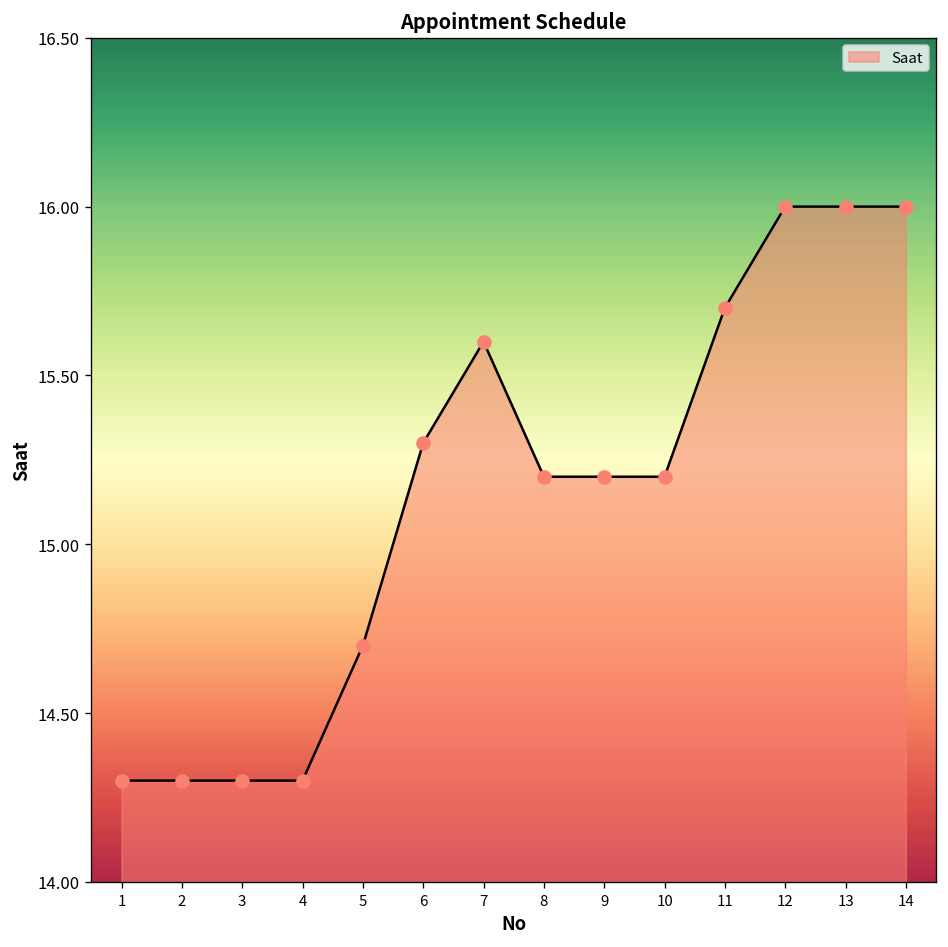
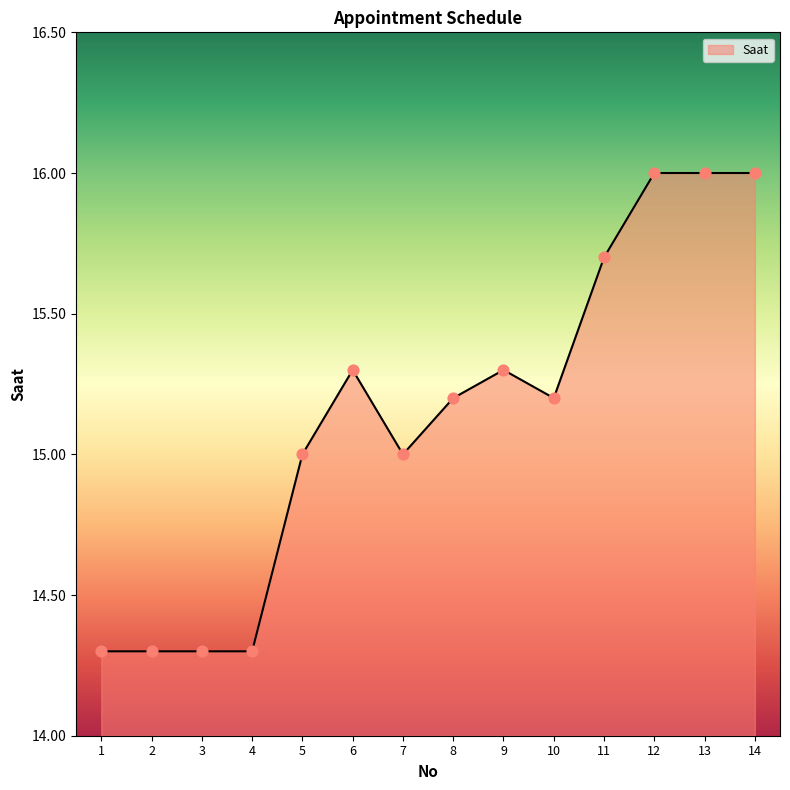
  {
    "1": 14.3,
    "2": 14.3,
    "3": 14.3,
    "4": 14.3,
-   "5": 14.7,
+   "5": 15.0,
    "6": 15.3,
-   "7": 15.6,
+   "7": 15.0,
    "8": 15.2,
-   "9": 15.2,
+   "9": 15.3,
    "10": 15.2,
    "11": 15.7,
    "12": 16.0,
    "13": 16.0,
    "14": 16.0
  }
